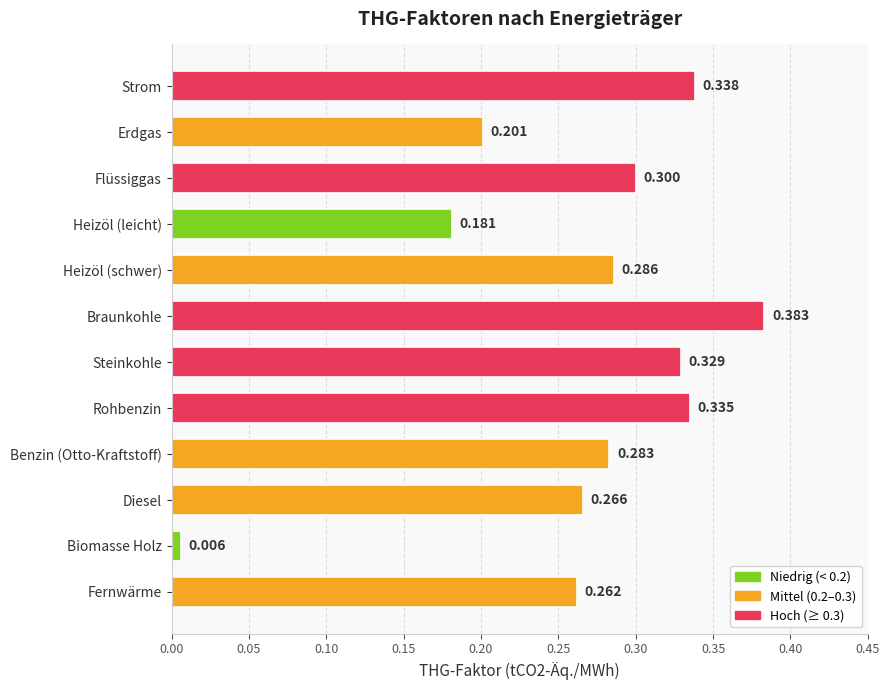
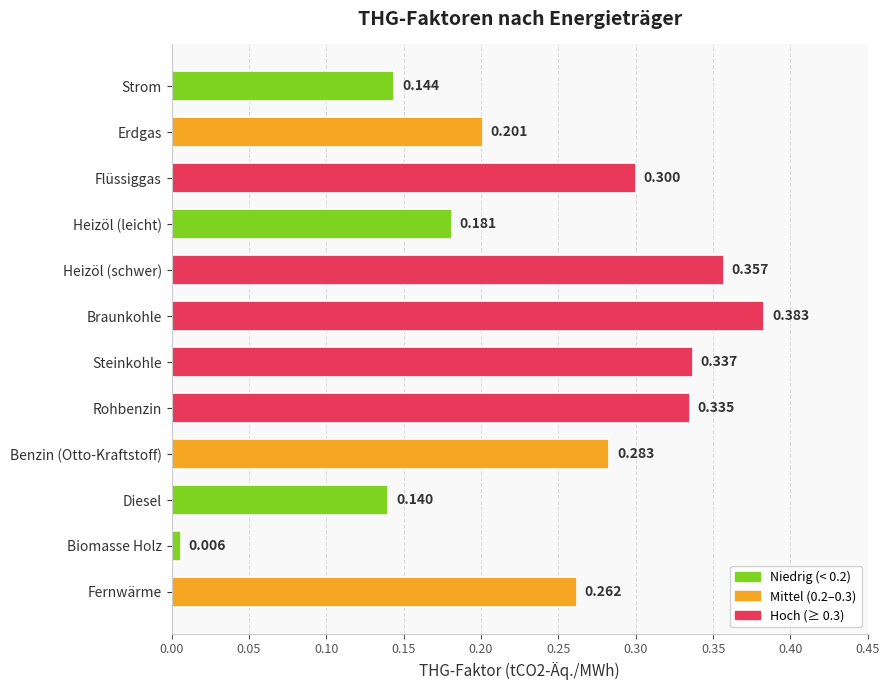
  {
-   "Strom": 0.338,
+   "Strom": 0.144,
    "Erdgas": 0.201,
    "Flüssiggas": 0.300,
    "Heizöl (leicht)": 0.181,
-   "Heizöl (schwer)": 0.286,
+   "Heizöl (schwer)": 0.357,
    "Braunkohle": 0.383,
-   "Steinkohle": 0.329,
+   "Steinkohle": 0.337,
    "Rohbenzin": 0.335,
    "Benzin (Otto-Kraftstoff)": 0.283,
-   "Diesel": 0.266,
+   "Diesel": 0.140,
    "Biomasse Holz": 0.006,
    "Fernwärme": 0.262
  }
